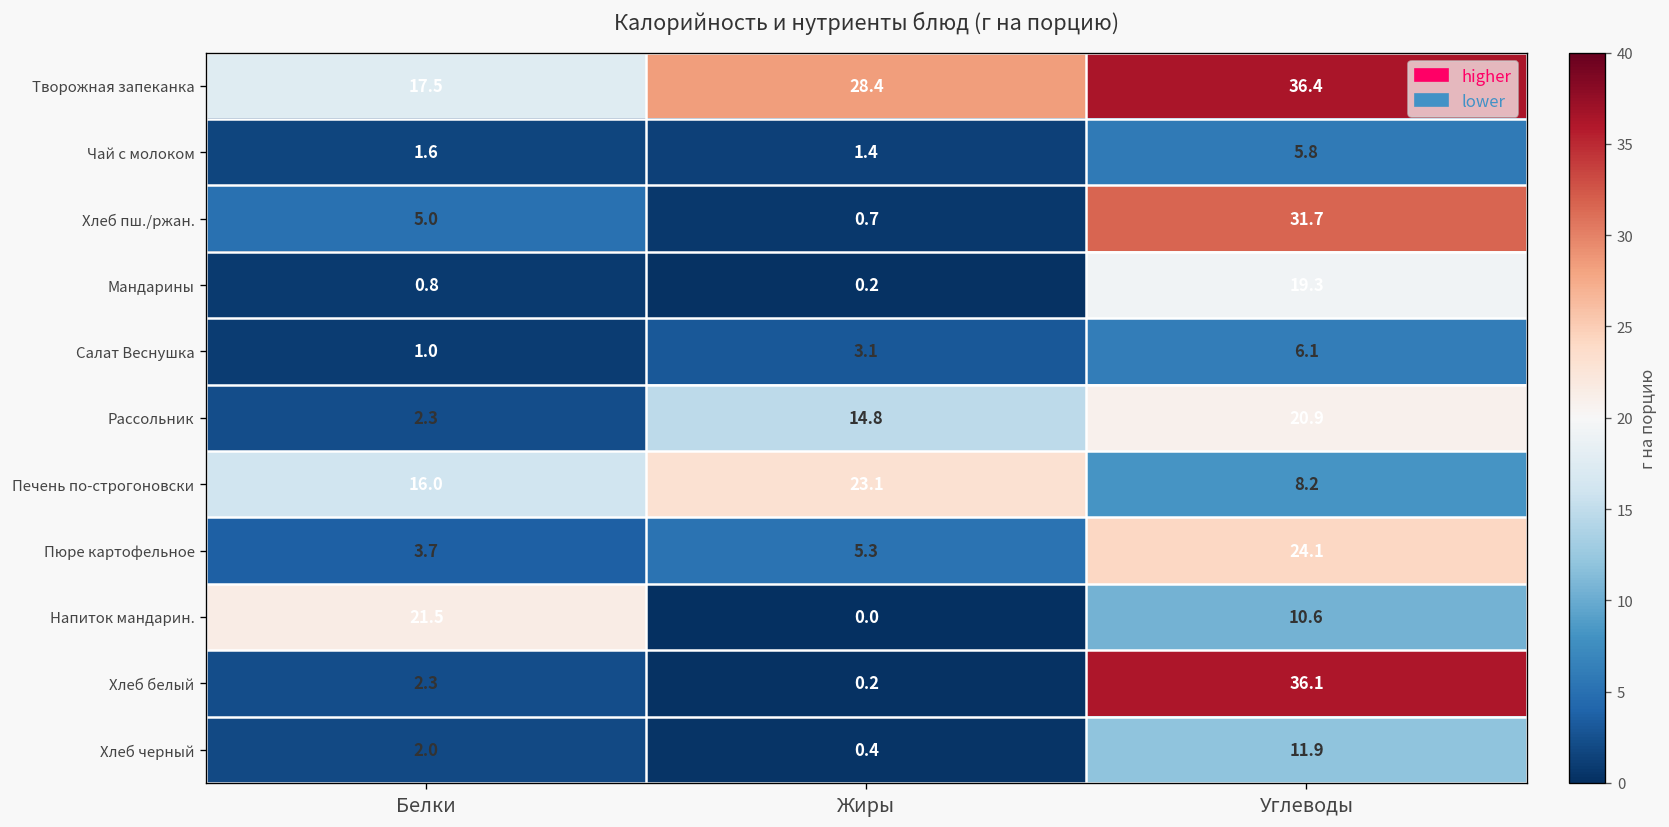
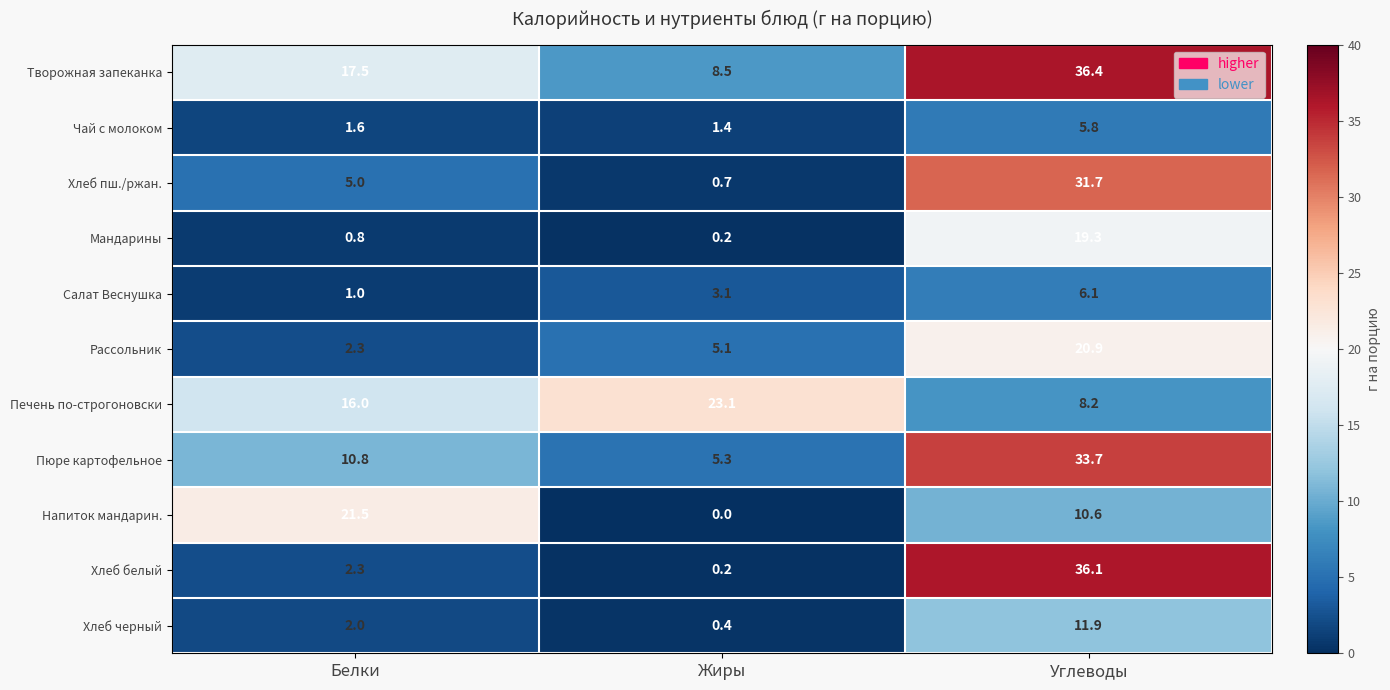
  {
    "Творожная запеканка": {
-     "Жиры": 28.4,
+     "Жиры": 8.5,
      "Углеводы": 36.4
    },
    "Чай с молоком": {
      "Белки": 1.6,
      "Жиры": 1.4,
      "Углеводы": 5.8
    },
    "Хлеб пш./ржан.": {
      "Белки": 5.0,
      "Жиры": 0.7,
      "Углеводы": 31.7
    },
    "Мандарины": {
      "Белки": 0.8,
      "Жиры": 0.2
    },
    "Салат Веснушка": {
      "Белки": 1.0,
      "Жиры": 3.1,
      "Углеводы": 6.1
    },
    "Рассольник": {
      "Белки": 2.3,
-     "Жиры": 14.8
+     "Жиры": 5.1
    },
    "Печень по-строгоновски": {
      "Углеводы": 8.2
    },
    "Пюре картофельное": {
-     "Белки": 3.7,
+     "Белки": 10.8,
      "Жиры": 5.3,
-     "Углеводы": 24.1
+     "Углеводы": 33.7
    },
    "Напиток мандарин.": {
      "Жиры": 0.0,
      "Углеводы": 10.6
    },
    "Хлеб белый": {
      "Белки": 2.3,
      "Жиры": 0.2,
      "Углеводы": 36.1
    },
    "Хлеб черный": {
      "Белки": 2.0,
      "Жиры": 0.4,
      "Углеводы": 11.9
    }
  }
